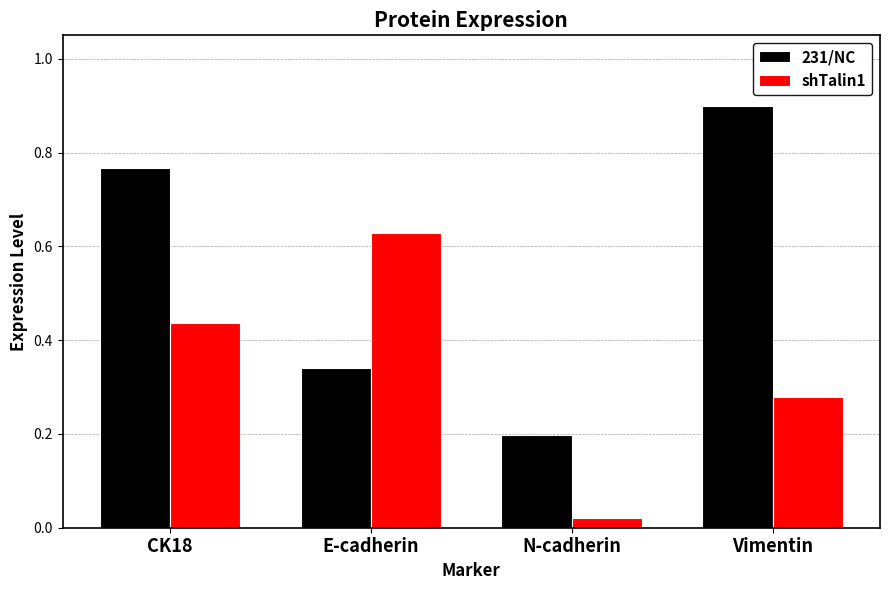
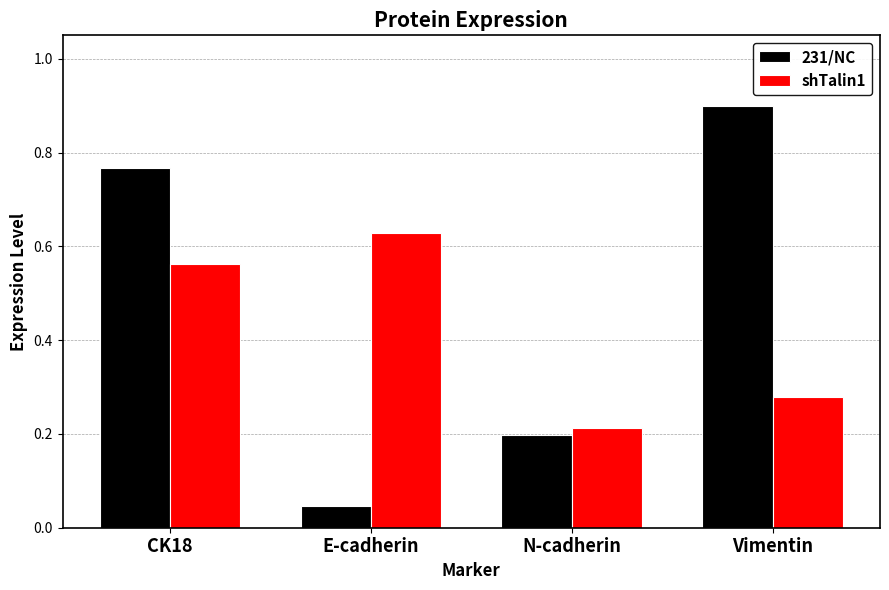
  {
    "231/NC": {
      "CK18": 0.77,
-     "E-cadherin": 0.34,
+     "E-cadherin": 0.05,
      "N-cadherin": 0.20,
      "Vimentin": 0.90
    },
    "shTalin1": {
-     "CK18": 0.44,
+     "CK18": 0.56,
      "E-cadherin": 0.63,
-     "N-cadherin": 0.02,
+     "N-cadherin": 0.21,
      "Vimentin": 0.28
    }
  }
